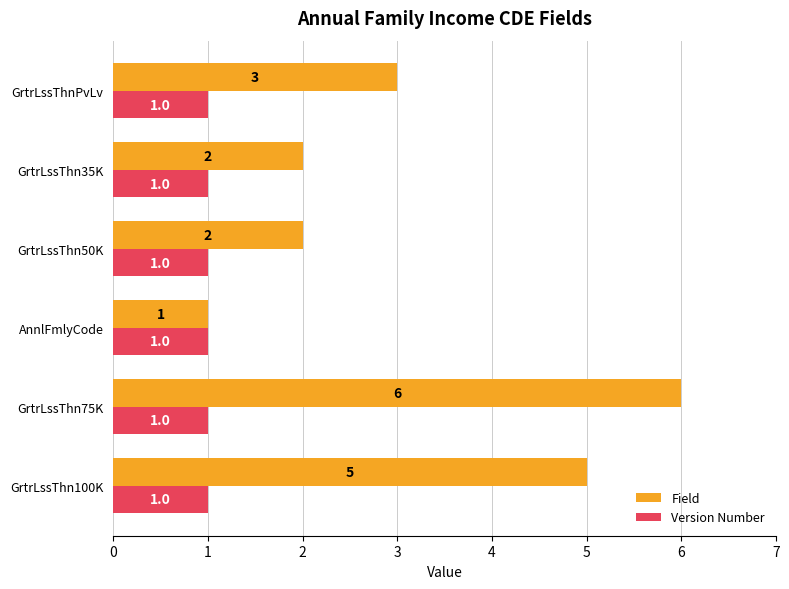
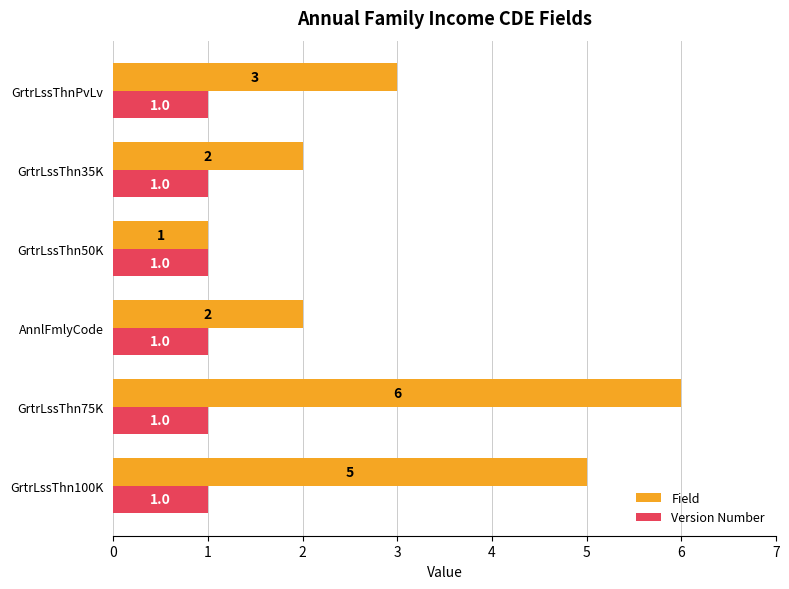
  {
    "Field": {
      "GrtrLssThnPvLv": 3,
      "GrtrLssThn35K": 2,
-     "GrtrLssThn50K": 2,
-     "AnnlFmlyCode": 1,
+     "GrtrLssThn50K": 1,
+     "AnnlFmlyCode": 2,
      "GrtrLssThn75K": 6,
      "GrtrLssThn100K": 5
    },
    "Version Number": {
      "GrtrLssThnPvLv": 1.0,
      "GrtrLssThn35K": 1.0,
      "GrtrLssThn50K": 1.0,
      "AnnlFmlyCode": 1.0,
      "GrtrLssThn75K": 1.0,
      "GrtrLssThn100K": 1.0
    }
  }
